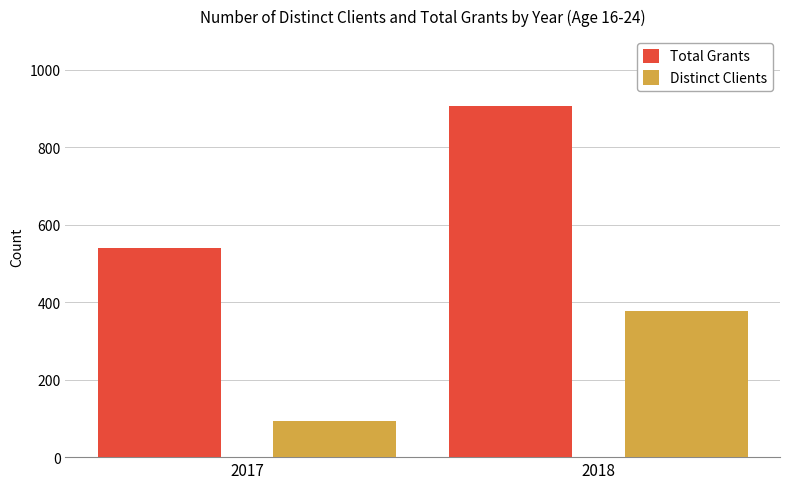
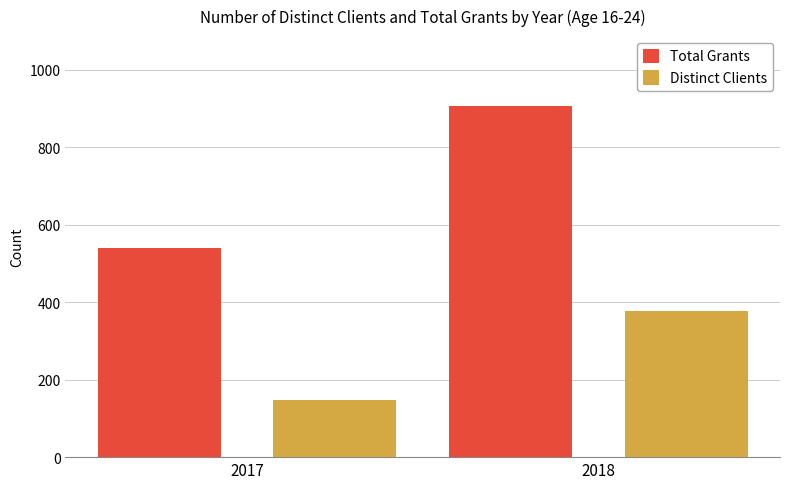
  {
    "Total Grants": {
      "2017": 540,
      "2018": 910
    },
    "Distinct Clients": {
-     "2017": 90,
+     "2017": 150,
      "2018": 380
    }
  }
